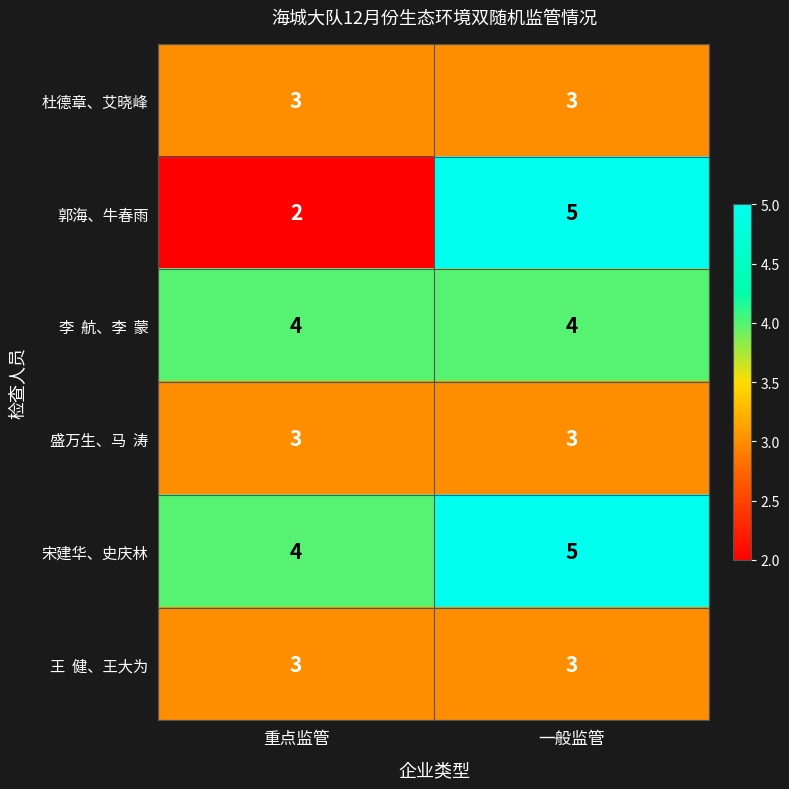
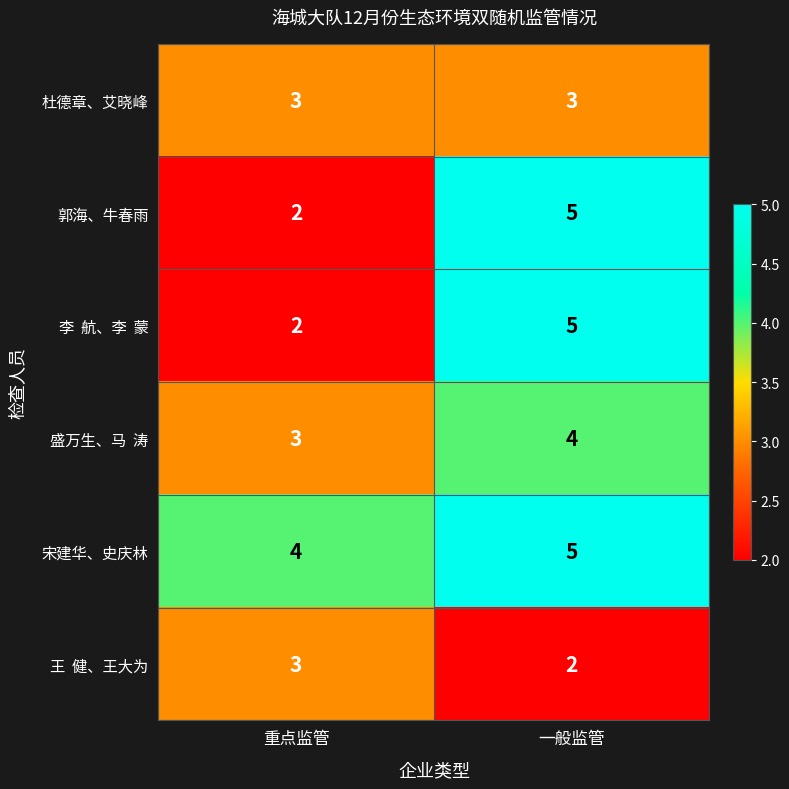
  {
    "杜德章、艾晓峰": {
      "重点监管": 3,
      "一般监管": 3
    },
    "郭海、牛春雨": {
      "重点监管": 2,
      "一般监管": 5
    },
    "李 航、李 蒙": {
-     "重点监管": 4,
-     "一般监管": 4
+     "重点监管": 2,
+     "一般监管": 5
    },
    "盛万生、马 涛": {
      "重点监管": 3,
-     "一般监管": 3
+     "一般监管": 4
    },
    "宋建华、史庆林": {
      "重点监管": 4,
      "一般监管": 5
    },
    "王 健、王大为": {
      "重点监管": 3,
-     "一般监管": 3
+     "一般监管": 2
    }
  }
